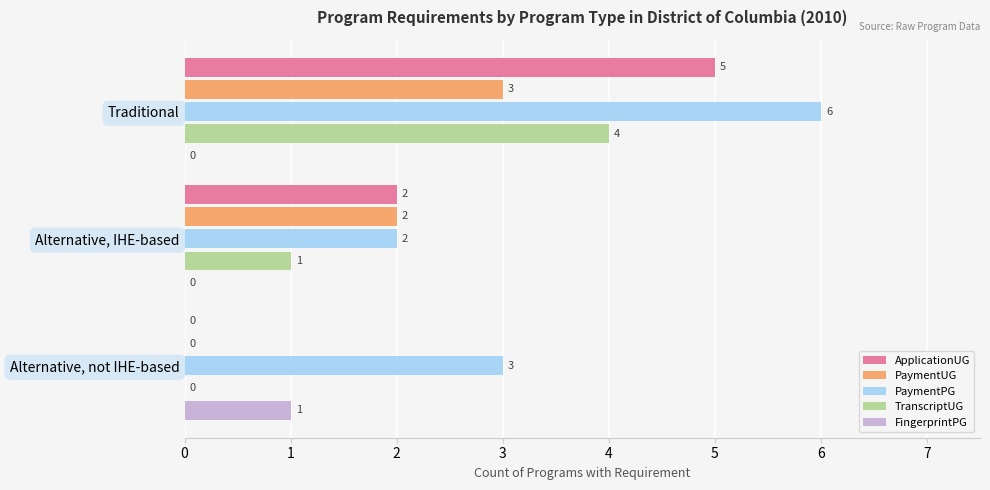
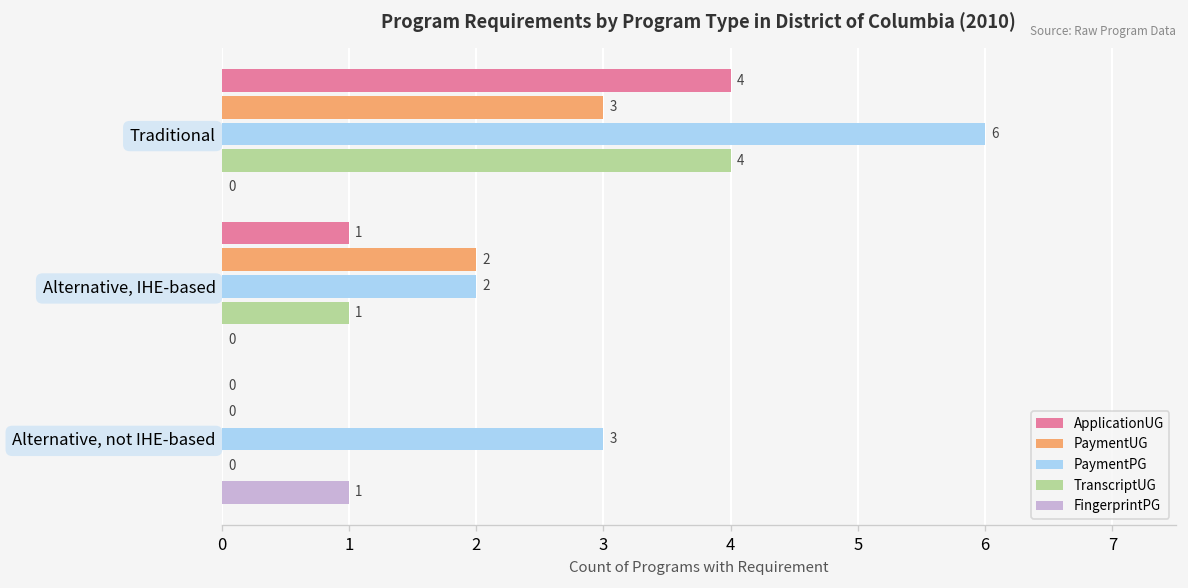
  {
    "ApplicationUG": {
-     "Traditional": 5,
-     "Alternative, IHE-based": 2,
+     "Traditional": 4,
+     "Alternative, IHE-based": 1,
      "Alternative, not IHE-based": 0
    },
    "PaymentUG": {
      "Traditional": 3,
      "Alternative, IHE-based": 2,
      "Alternative, not IHE-based": 0
    },
    "TranscriptUG": {
      "Traditional": 4,
      "Alternative, IHE-based": 1,
      "Alternative, not IHE-based": 0
    }
  }
